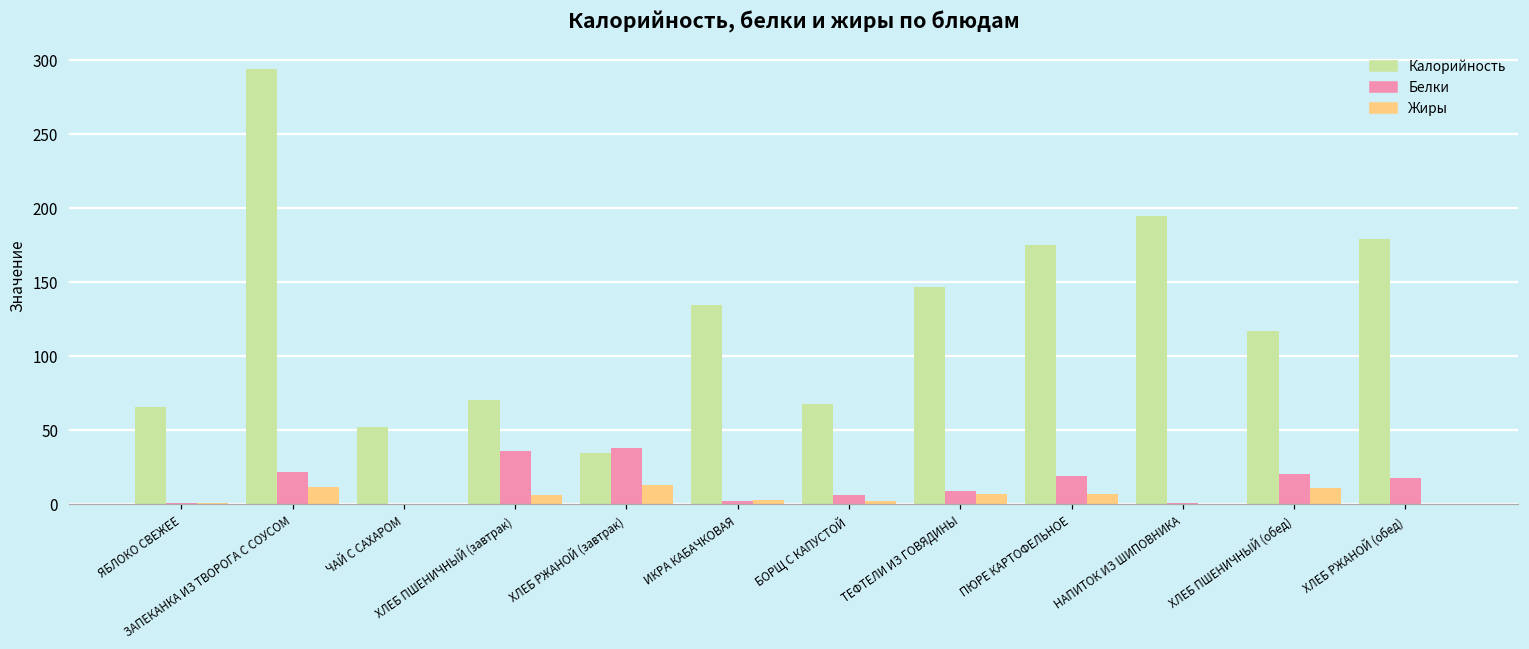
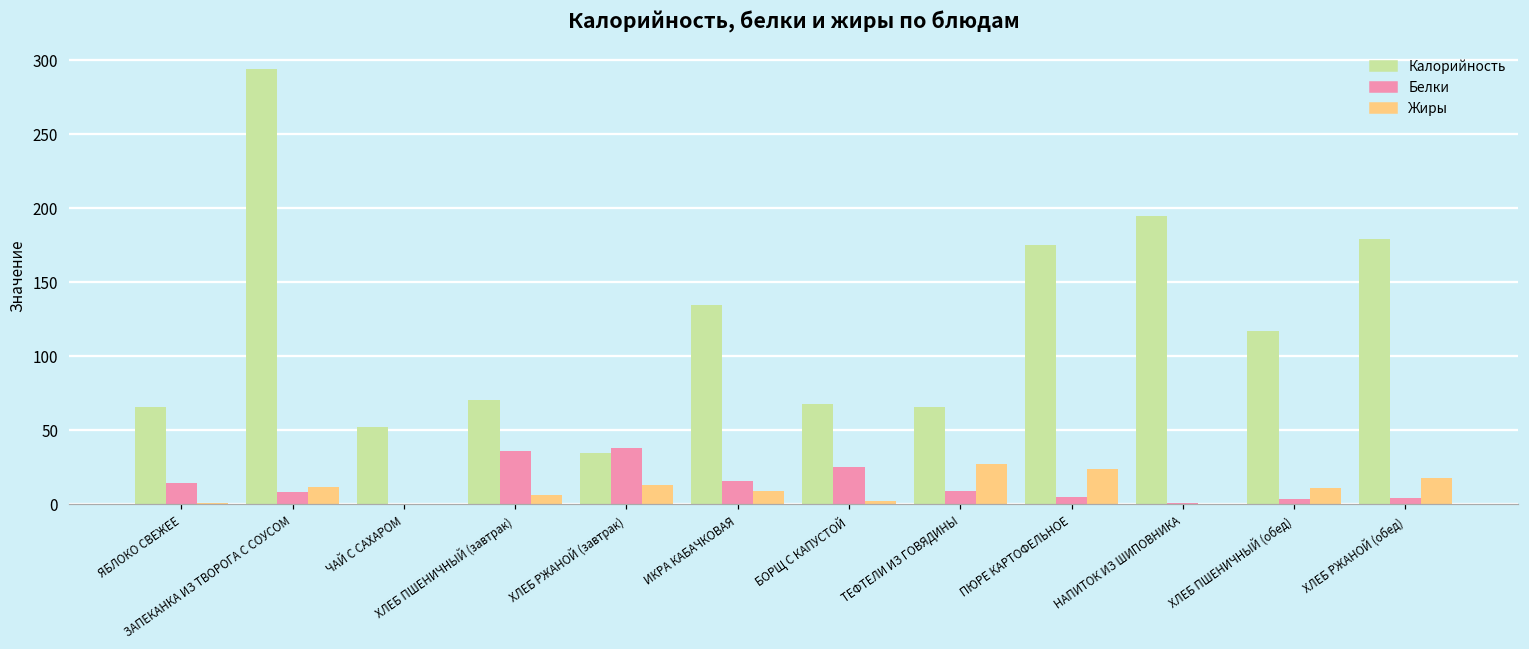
  {
    "Калорийность": {
      "ЯБЛОКО СВЕЖЕЕ": 66,
      "ЗАПЕКАНКА ИЗ ТВОРОГА С СОУСОМ": 294,
      "ЧАЙ С САХАРОМ": 52,
      "ХЛЕБ ПШЕНИЧНЫЙ (завтрак)": 70,
      "ХЛЕБ РЖАНОЙ (завтрак)": 35,
      "ИКРА КАБАЧКОВАЯ": 135,
      "БОРЩ С КАПУСТОЙ": 68,
-     "ТЕФТЕЛИ ИЗ ГОВЯДИНЫ": 147,
+     "ТЕФТЕЛИ ИЗ ГОВЯДИНЫ": 66,
      "ПЮРЕ КАРТОФЕЛЬНОЕ": 175,
      "НАПИТОК ИЗ ШИПОВНИКА": 195,
      "ХЛЕБ ПШЕНИЧНЫЙ (обед)": 117,
      "ХЛЕБ РЖАНОЙ (обед)": 179
    },
    "Белки": {
-     "ЯБЛОКО СВЕЖЕЕ": 1,
-     "ЗАПЕКАНКА ИЗ ТВОРОГА С СОУСОМ": 22,
+     "ЯБЛОКО СВЕЖЕЕ": 15,
+     "ЗАПЕКАНКА ИЗ ТВОРОГА С СОУСОМ": 8,
      "ЧАЙ С САХАРОМ": 0,
      "ХЛЕБ ПШЕНИЧНЫЙ (завтрак)": 36,
      "ХЛЕБ РЖАНОЙ (завтрак)": 38,
-     "ИКРА КАБАЧКОВАЯ": 2,
-     "БОРЩ С КАПУСТОЙ": 6,
+     "ИКРА КАБАЧКОВАЯ": 16,
+     "БОРЩ С КАПУСТОЙ": 25,
      "ТЕФТЕЛИ ИЗ ГОВЯДИНЫ": 9,
-     "ПЮРЕ КАРТОФЕЛЬНОЕ": 19,
-     "ХЛЕБ ПШЕНИЧНЫЙ (обед)": 21,
-     "ХЛЕБ РЖАНОЙ (обед)": 18
+     "ПЮРЕ КАРТОФЕЛЬНОЕ": 5,
+     "ХЛЕБ ПШЕНИЧНЫЙ (обед)": 4,
+     "ХЛЕБ РЖАНОЙ (обед)": 4
    },
    "Жиры": {
      "ЗАПЕКАНКА ИЗ ТВОРОГА С СОУСОМ": 12,
      "ЧАЙ С САХАРОМ": 0,
      "ХЛЕБ ПШЕНИЧНЫЙ (завтрак)": 6,
      "ХЛЕБ РЖАНОЙ (завтрак)": 13,
-     "ИКРА КАБАЧКОВАЯ": 3,
+     "ИКРА КАБАЧКОВАЯ": 9,
      "БОРЩ С КАПУСТОЙ": 2,
-     "ТЕФТЕЛИ ИЗ ГОВЯДИНЫ": 7,
-     "ПЮРЕ КАРТОФЕЛЬНОЕ": 7,
+     "ТЕФТЕЛИ ИЗ ГОВЯДИНЫ": 27,
+     "ПЮРЕ КАРТОФЕЛЬНОЕ": 24,
      "НАПИТОК ИЗ ШИПОВНИКА": 0,
      "ХЛЕБ ПШЕНИЧНЫЙ (обед)": 11,
-     "ХЛЕБ РЖАНОЙ (обед)": 0
+     "ХЛЕБ РЖАНОЙ (обед)": 18
    }
  }
